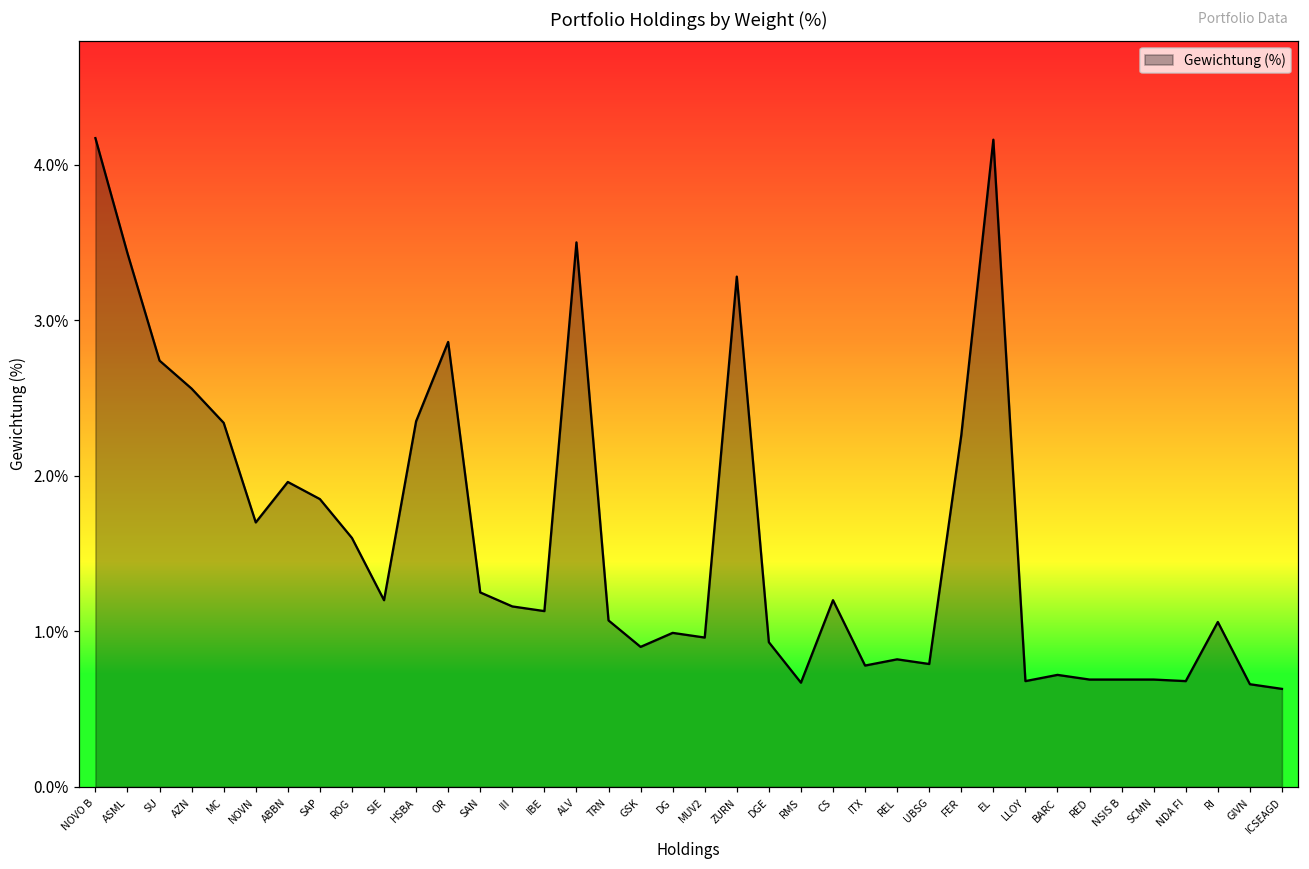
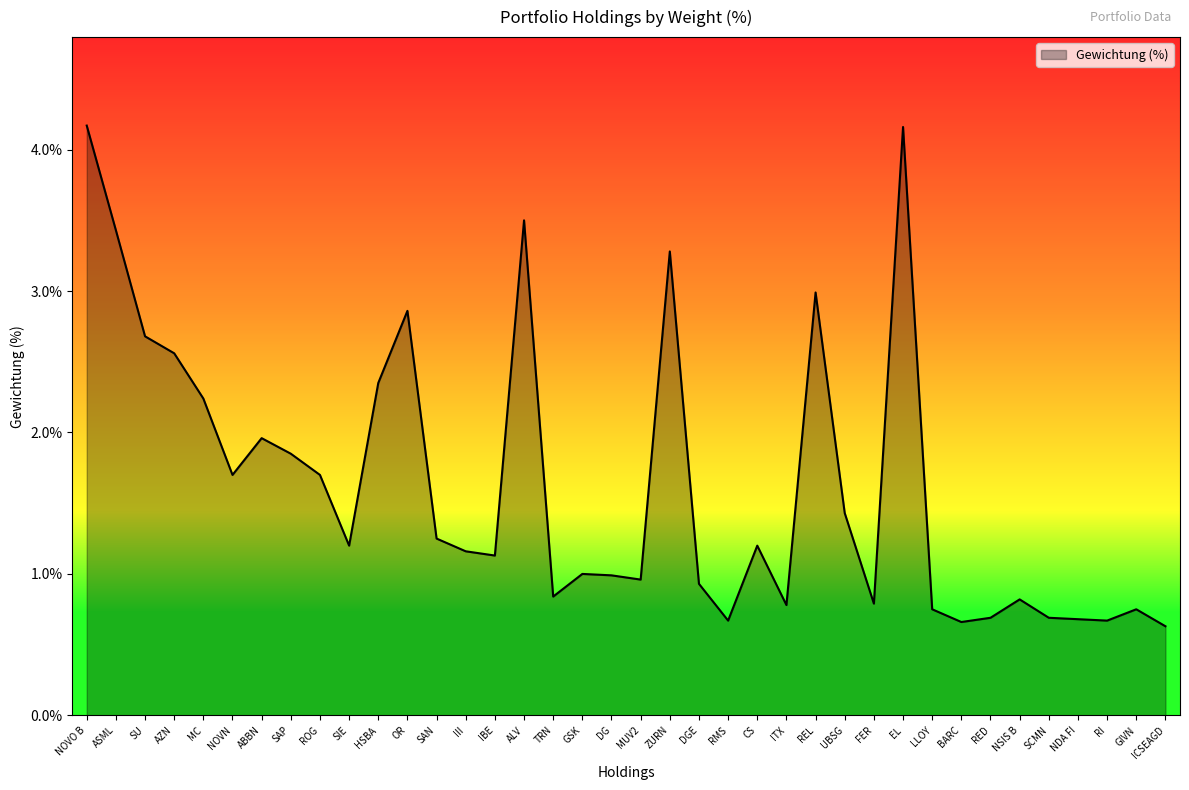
  {
    "NOVO B": "4.17%",
    "ASML": "3.43%",
-   "SU": "2.74%",
+   "SU": "2.68%",
    "AZN": "2.56%",
-   "MC": "2.34%",
+   "MC": "2.24%",
    "NOVN": "1.70%",
    "ABBN": "1.96%",
    "SAP": "1.85%",
-   "ROG": "1.6%",
+   "ROG": "1.7%",
    "SIE": "1.20%",
    "HSBA": "2.35%",
    "OR": "2.86%",
    "SAN": "1.25%",
    "III": "1.16%",
    "IBE": "1.13%",
    "ALV": "3.50%",
-   "TRN": "1.07%",
-   "GSK": "0.9%",
+   "TRN": "0.84%",
+   "GSK": "1.0%",
    "DG": "0.99%",
    "MUV2": "0.96%",
    "ZURN": "3.28%",
    "DGE": "0.93%",
    "RMS": "0.67%",
    "CS": "1.20%",
    "ITX": "0.78%",
-   "REL": "0.82%",
-   "UBSG": "0.79%",
-   "FER": "2.26%",
+   "REL": "2.99%",
+   "UBSG": "1.43%",
+   "FER": "0.79%",
    "EL": "4.16%",
-   "LLOY": "0.68%",
-   "BARC": "0.72%",
+   "LLOY": "0.75%",
+   "BARC": "0.66%",
    "RED": "0.69%",
-   "NSIS B": "0.69%",
+   "NSIS B": "0.82%",
    "SCMN": "0.69%",
    "NDA FI": "0.68%",
-   "RI": "1.06%",
-   "GIVN": "0.66%",
+   "RI": "0.67%",
+   "GIVN": "0.75%",
    "ICSEAGD": "0.63%"
  }
